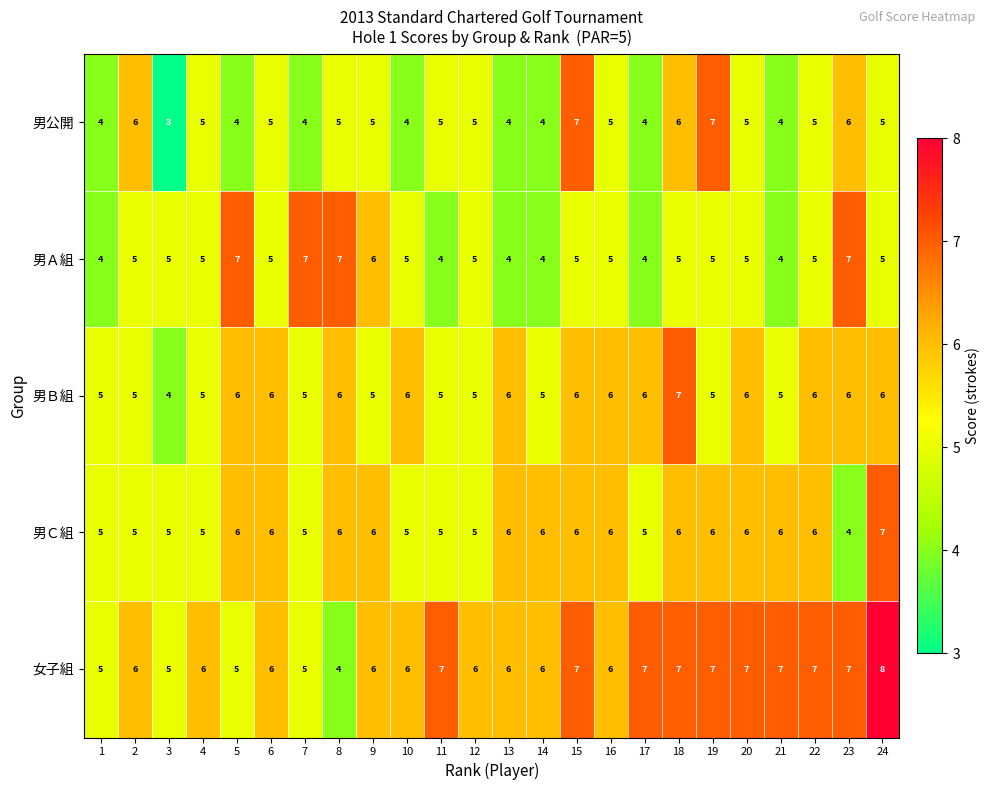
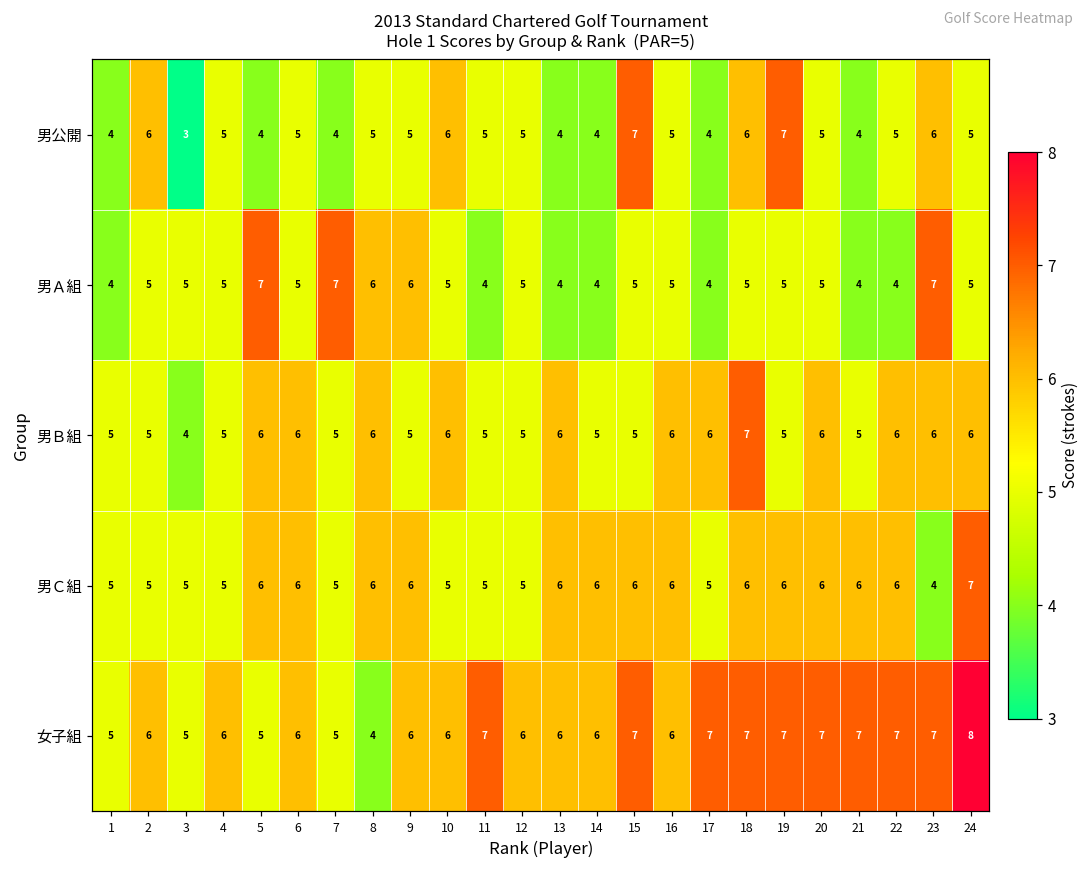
  {
    "男公開": {
      "1": 4,
      "2": 6,
      "3": 3,
      "4": 5,
      "5": 4,
      "6": 5,
      "7": 4,
      "8": 5,
      "9": 5,
-     "10": 4,
+     "10": 6,
      "11": 5,
      "12": 5,
      "13": 4,
      "14": 4,
      "15": 7,
      "16": 5,
      "17": 4,
      "18": 6,
      "19": 7,
      "20": 5,
      "21": 4,
      "22": 5,
      "23": 6,
      "24": 5
    },
    "男Ａ組": {
      "1": 4,
      "2": 5,
      "3": 5,
      "4": 5,
      "5": 7,
      "6": 5,
      "7": 7,
-     "8": 7,
+     "8": 6,
      "9": 6,
      "10": 5,
      "11": 4,
      "12": 5,
      "13": 4,
      "14": 4,
      "15": 5,
      "16": 5,
      "17": 4,
      "18": 5,
      "19": 5,
      "20": 5,
      "21": 4,
-     "22": 5,
+     "22": 4,
      "23": 7,
      "24": 5
    },
    "男Ｂ組": {
      "1": 5,
      "2": 5,
      "3": 4,
      "4": 5,
      "5": 6,
      "6": 6,
      "7": 5,
      "8": 6,
      "9": 5,
      "10": 6,
      "11": 5,
      "12": 5,
      "13": 6,
      "14": 5,
-     "15": 6,
+     "15": 5,
      "16": 6,
      "17": 6,
      "18": 7,
      "19": 5,
      "20": 6,
      "21": 5,
      "22": 6,
      "23": 6,
      "24": 6
    },
    "男Ｃ組": {
      "1": 5,
      "2": 5,
      "3": 5,
      "4": 5,
      "5": 6,
      "6": 6,
      "7": 5,
      "8": 6,
      "9": 6,
      "10": 5,
      "11": 5,
      "12": 5,
      "13": 6,
      "14": 6,
      "15": 6,
      "16": 6,
      "17": 5,
      "18": 6,
      "19": 6,
      "20": 6,
      "21": 6,
      "22": 6,
      "23": 4,
      "24": 7
    },
    "女子組": {
      "1": 5,
      "2": 6,
      "3": 5,
      "4": 6,
      "5": 5,
      "6": 6,
      "7": 5,
      "8": 4,
      "9": 6,
      "10": 6,
      "11": 7,
      "12": 6,
      "13": 6,
      "14": 6,
      "15": 7,
      "16": 6,
      "17": 7,
      "18": 7,
      "19": 7,
      "20": 7,
      "21": 7,
      "22": 7,
      "23": 7,
      "24": 8
    }
  }
